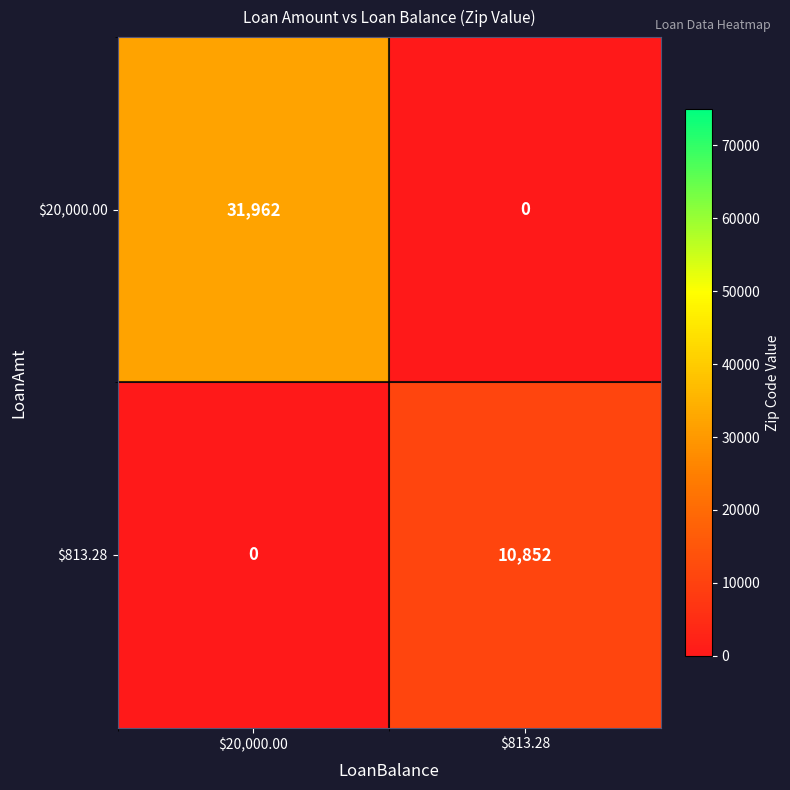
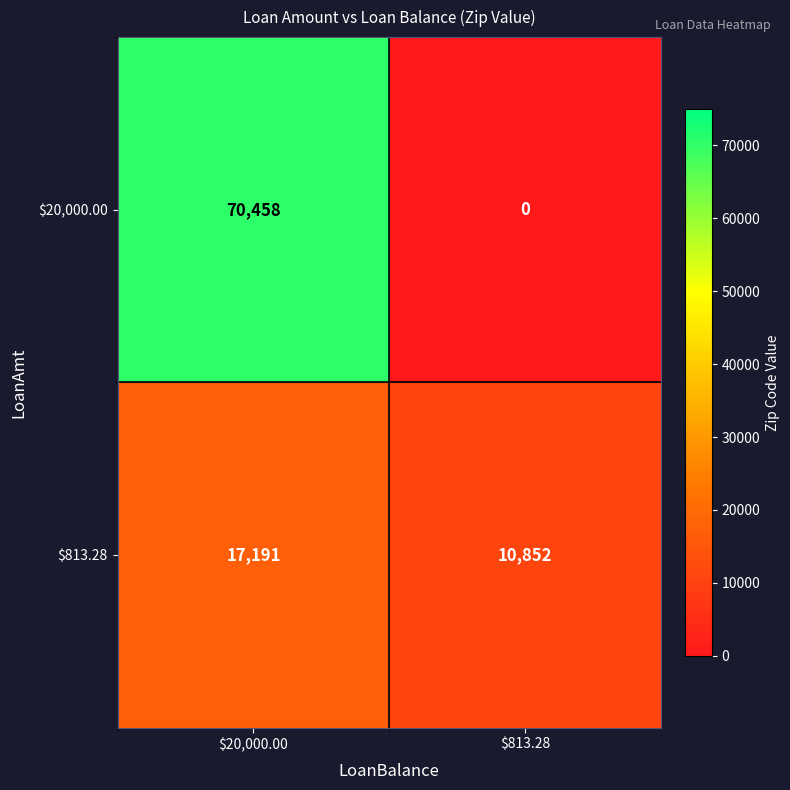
  {
    "$20,000.00": {
-     "$20,000.00": "31,962",
+     "$20,000.00": "70,458",
      "$813.28": "0"
    },
    "$813.28": {
-     "$20,000.00": "0",
+     "$20,000.00": "17,191",
      "$813.28": "10,852"
    }
  }
